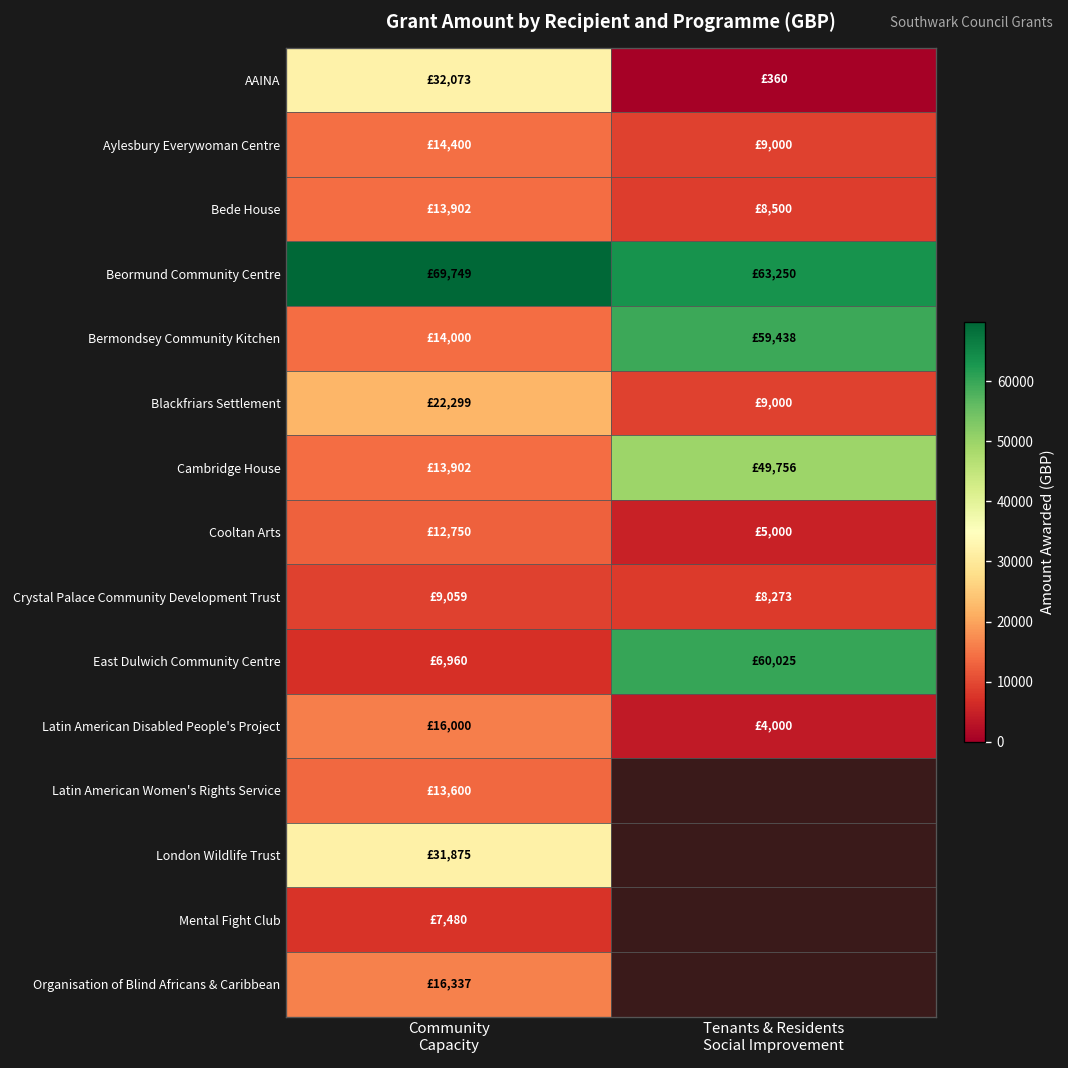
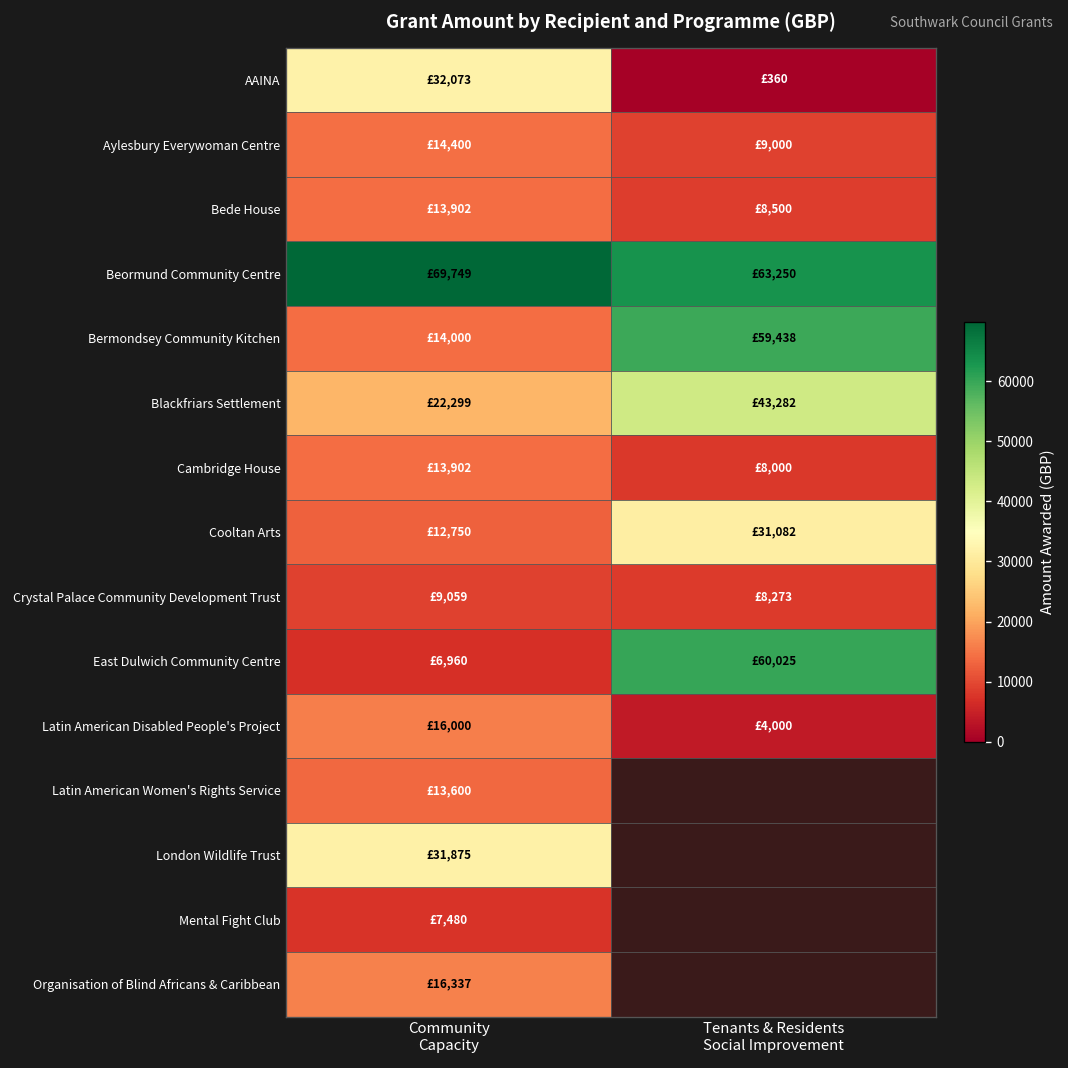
  {
    "AAINA": {
      "Community Capacity": "£32,073",
      "Tenants & Residents Social Improvement": "£360"
    },
    "Aylesbury Everywoman Centre": {
      "Community Capacity": "£14,400",
      "Tenants & Residents Social Improvement": "£9,000"
    },
    "Bede House": {
      "Community Capacity": "£13,902",
      "Tenants & Residents Social Improvement": "£8,500"
    },
    "Beormund Community Centre": {
      "Community Capacity": "£69,749",
      "Tenants & Residents Social Improvement": "£63,250"
    },
    "Bermondsey Community Kitchen": {
      "Community Capacity": "£14,000",
      "Tenants & Residents Social Improvement": "£59,438"
    },
    "Blackfriars Settlement": {
      "Community Capacity": "£22,299",
-     "Tenants & Residents Social Improvement": "£9,000"
+     "Tenants & Residents Social Improvement": "£43,282"
    },
    "Cambridge House": {
      "Community Capacity": "£13,902",
-     "Tenants & Residents Social Improvement": "£49,756"
+     "Tenants & Residents Social Improvement": "£8,000"
    },
    "Cooltan Arts": {
      "Community Capacity": "£12,750",
-     "Tenants & Residents Social Improvement": "£5,000"
+     "Tenants & Residents Social Improvement": "£31,082"
    },
    "Crystal Palace Community Development Trust": {
      "Community Capacity": "£9,059",
      "Tenants & Residents Social Improvement": "£8,273"
    },
    "East Dulwich Community Centre": {
      "Community Capacity": "£6,960",
      "Tenants & Residents Social Improvement": "£60,025"
    },
    "Latin American Disabled People's Project": {
      "Community Capacity": "£16,000",
      "Tenants & Residents Social Improvement": "£4,000"
    },
    "Latin American Women's Rights Service": {
      "Community Capacity": "£13,600"
    },
    "London Wildlife Trust": {
      "Community Capacity": "£31,875"
    },
    "Mental Fight Club": {
      "Community Capacity": "£7,480"
    },
    "Organisation of Blind Africans & Caribbean": {
      "Community Capacity": "£16,337"
    }
  }
